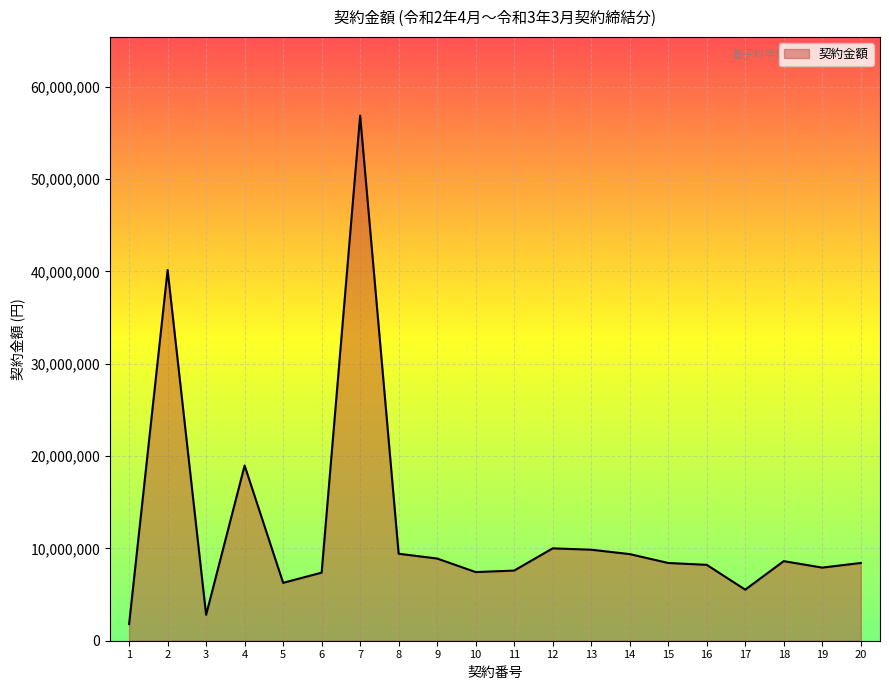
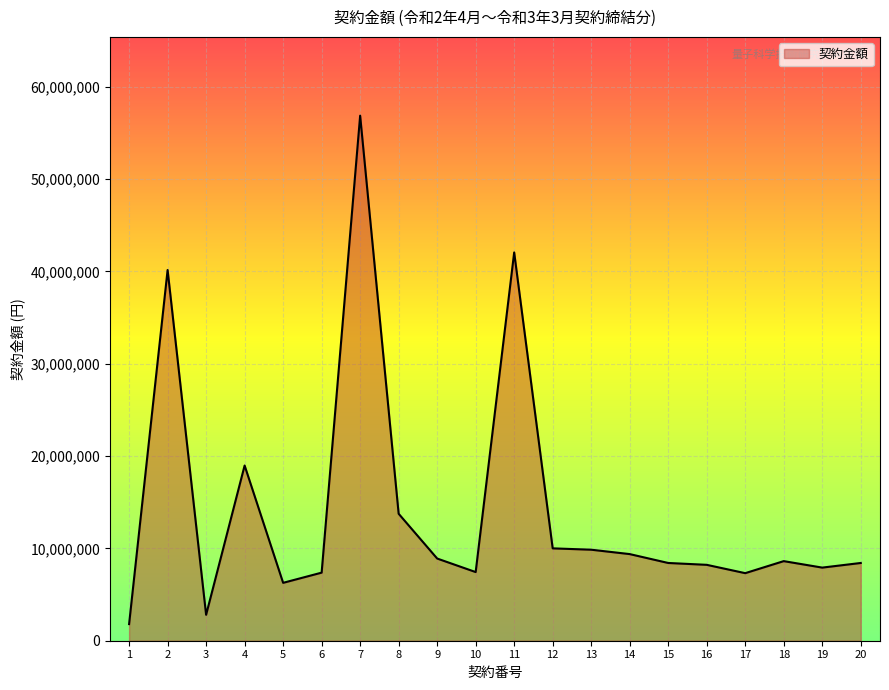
  {
    "1": "2,000,000",
    "2": "40,000,000",
    "3": "3,000,000",
    "4": "19,000,000",
    "5": "6,000,000",
    "6": "7,000,000",
    "7": "57,000,000",
-   "8": "9,000,000",
+   "8": "14,000,000",
    "9": "9,000,000",
    "10": "7,000,000",
-   "11": "8,000,000",
+   "11": "42,000,000",
    "12": "10,000,000",
    "13": "10,000,000",
    "14": "9,000,000",
    "15": "8,000,000",
    "16": "8,000,000",
-   "17": "6,000,000",
+   "17": "7,000,000",
    "18": "9,000,000",
    "19": "8,000,000",
    "20": "8,000,000"
  }
